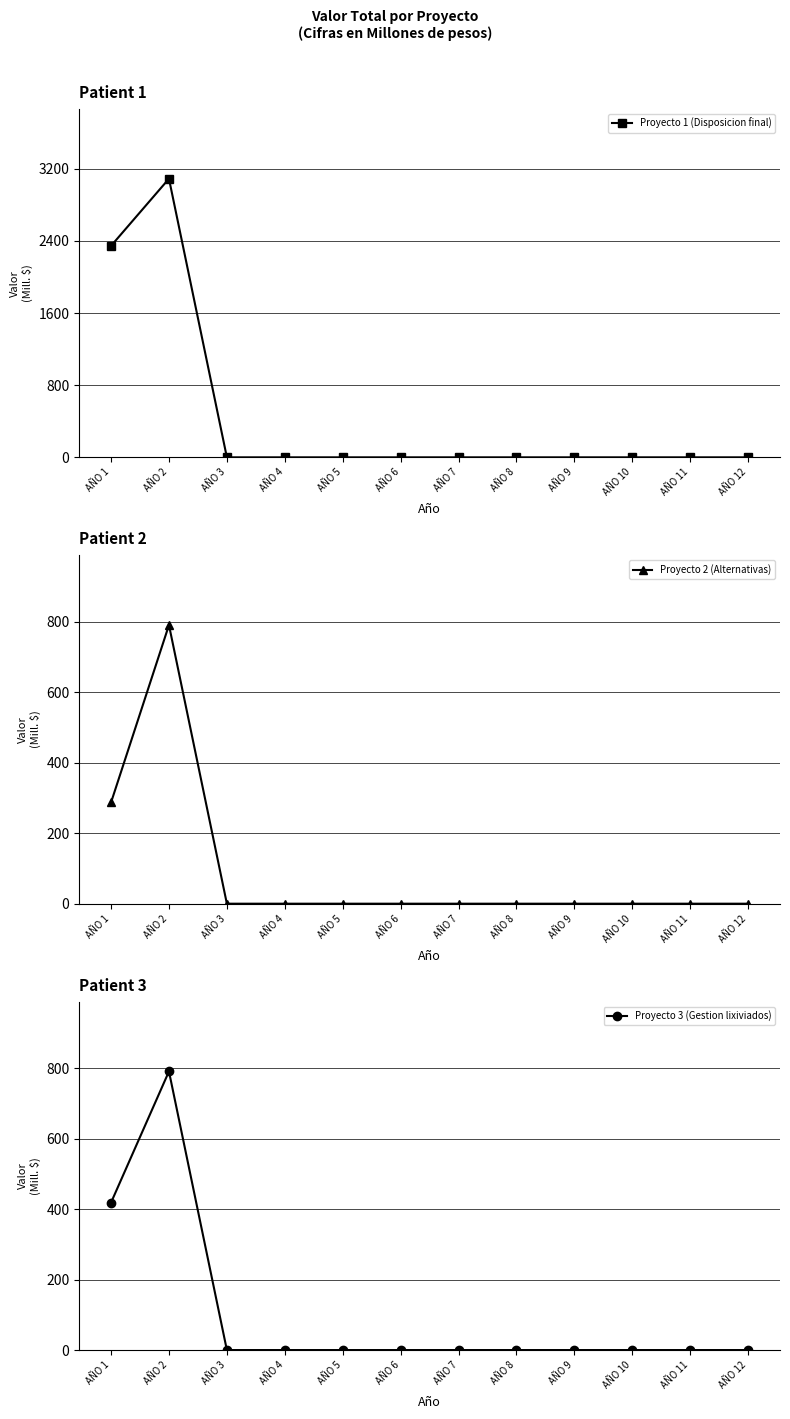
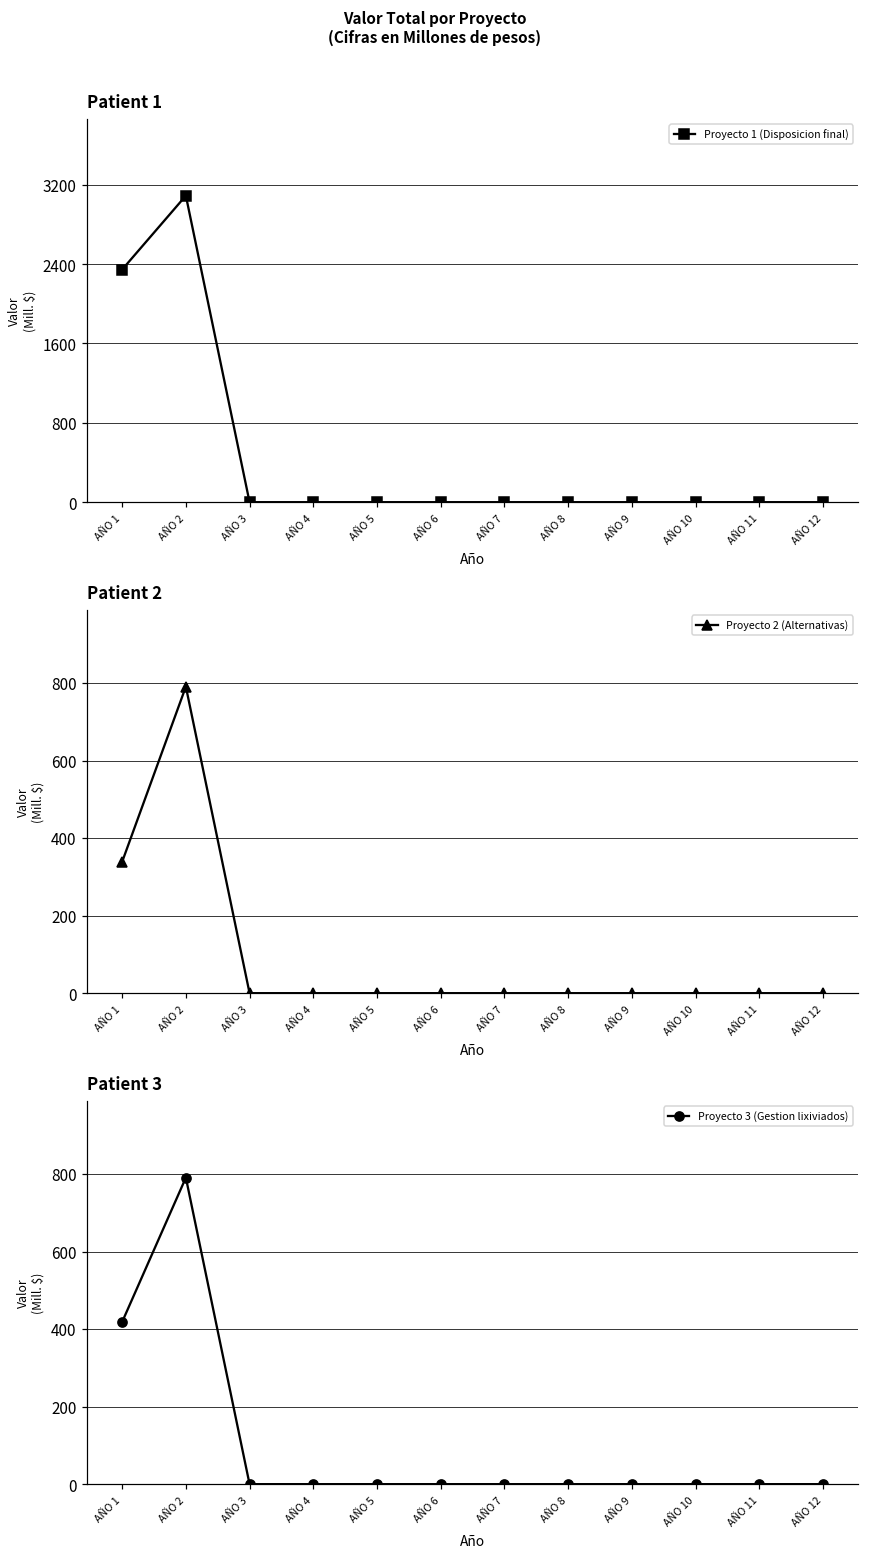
  {
    "Patient 1": {
      "AÑO 1": 2300,
      "AÑO 2": 3100,
      "AÑO 3": 0,
      "AÑO 4": 0,
      "AÑO 5": 0,
      "AÑO 6": 0,
      "AÑO 7": 0,
      "AÑO 8": 0,
      "AÑO 9": 0,
      "AÑO 10": 0,
      "AÑO 11": 0,
      "AÑO 12": 0
    },
    "Patient 2": {
-     "AÑO 1": 290,
+     "AÑO 1": 340,
      "AÑO 2": 790,
      "AÑO 3": 0,
      "AÑO 4": 0,
      "AÑO 5": 0,
      "AÑO 6": 0,
      "AÑO 7": 0,
      "AÑO 8": 0,
      "AÑO 9": 0,
      "AÑO 10": 0,
      "AÑO 11": 0,
      "AÑO 12": 0
    },
    "Patient 3": {
      "AÑO 1": 420,
      "AÑO 2": 790,
      "AÑO 3": 0,
      "AÑO 4": 0,
      "AÑO 5": 0,
      "AÑO 6": 0,
      "AÑO 7": 0,
      "AÑO 8": 0,
      "AÑO 9": 0,
      "AÑO 10": 0,
      "AÑO 11": 0,
      "AÑO 12": 0
    }
  }
